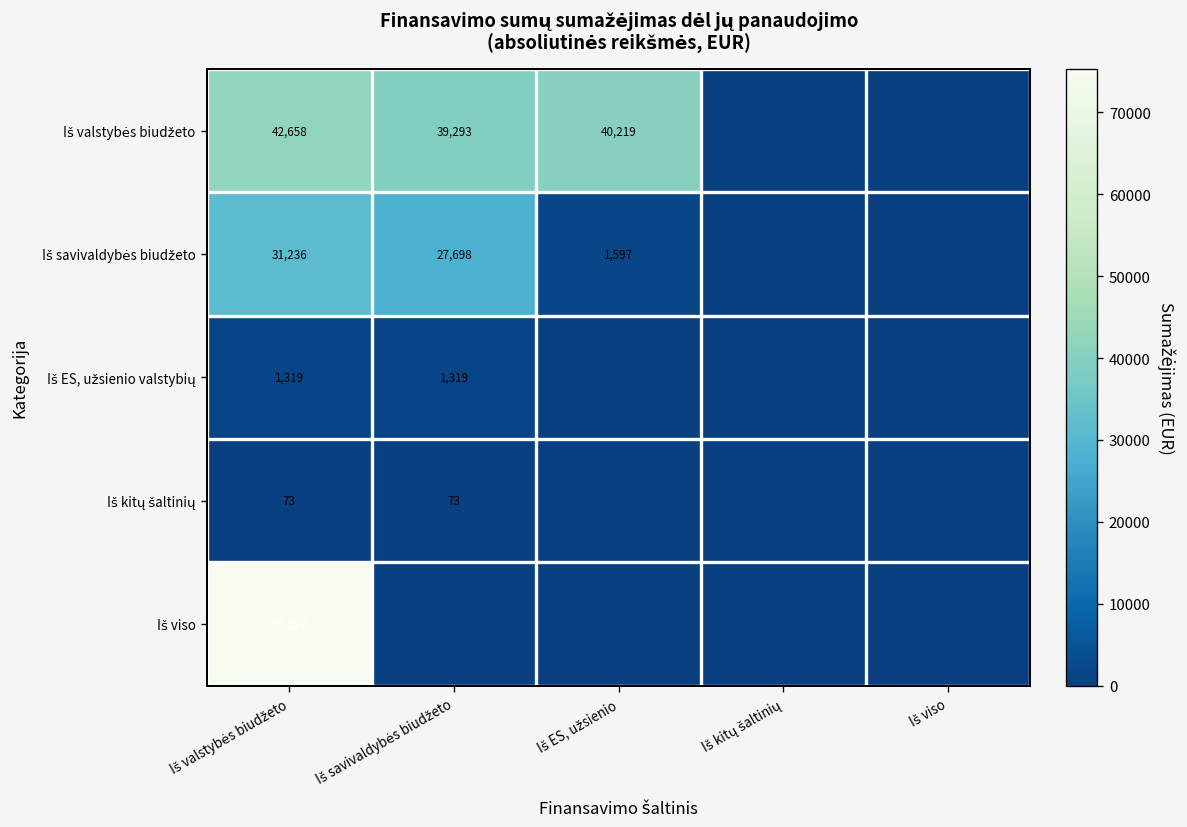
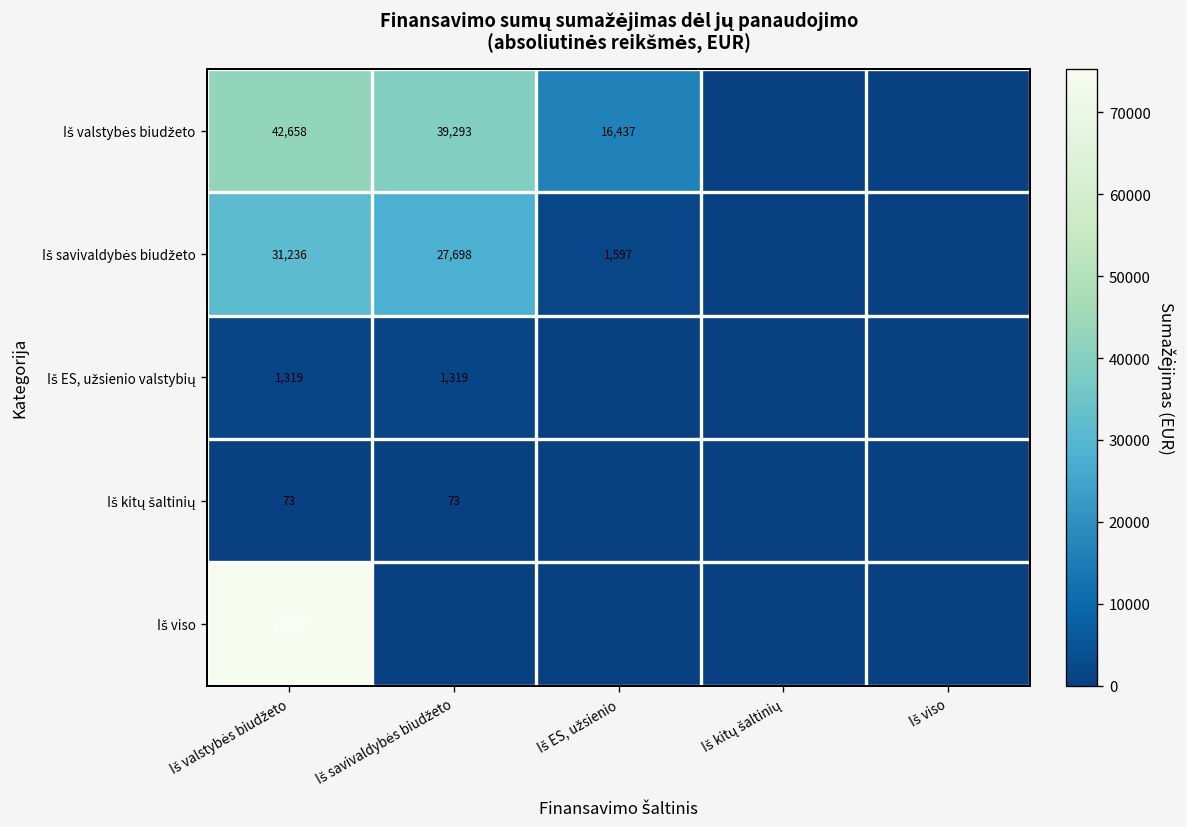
  {
    "Iš valstybės biudžeto": {
      "Iš valstybės biudžeto": "42,658",
      "Iš savivaldybės biudžeto": "39,293",
-     "Iš ES, užsienio": "40,219"
+     "Iš ES, užsienio": "16,437"
    },
    "Iš savivaldybės biudžeto": {
      "Iš valstybės biudžeto": "31,236",
      "Iš savivaldybės biudžeto": "27,698",
      "Iš ES, užsienio": "1,597"
    },
    "Iš ES, užsienio valstybių": {
      "Iš valstybės biudžeto": "1,319",
      "Iš savivaldybės biudžeto": "1,319"
    },
    "Iš kitų šaltinių": {
      "Iš valstybės biudžeto": "73",
      "Iš savivaldybės biudžeto": "73"
    }
  }
